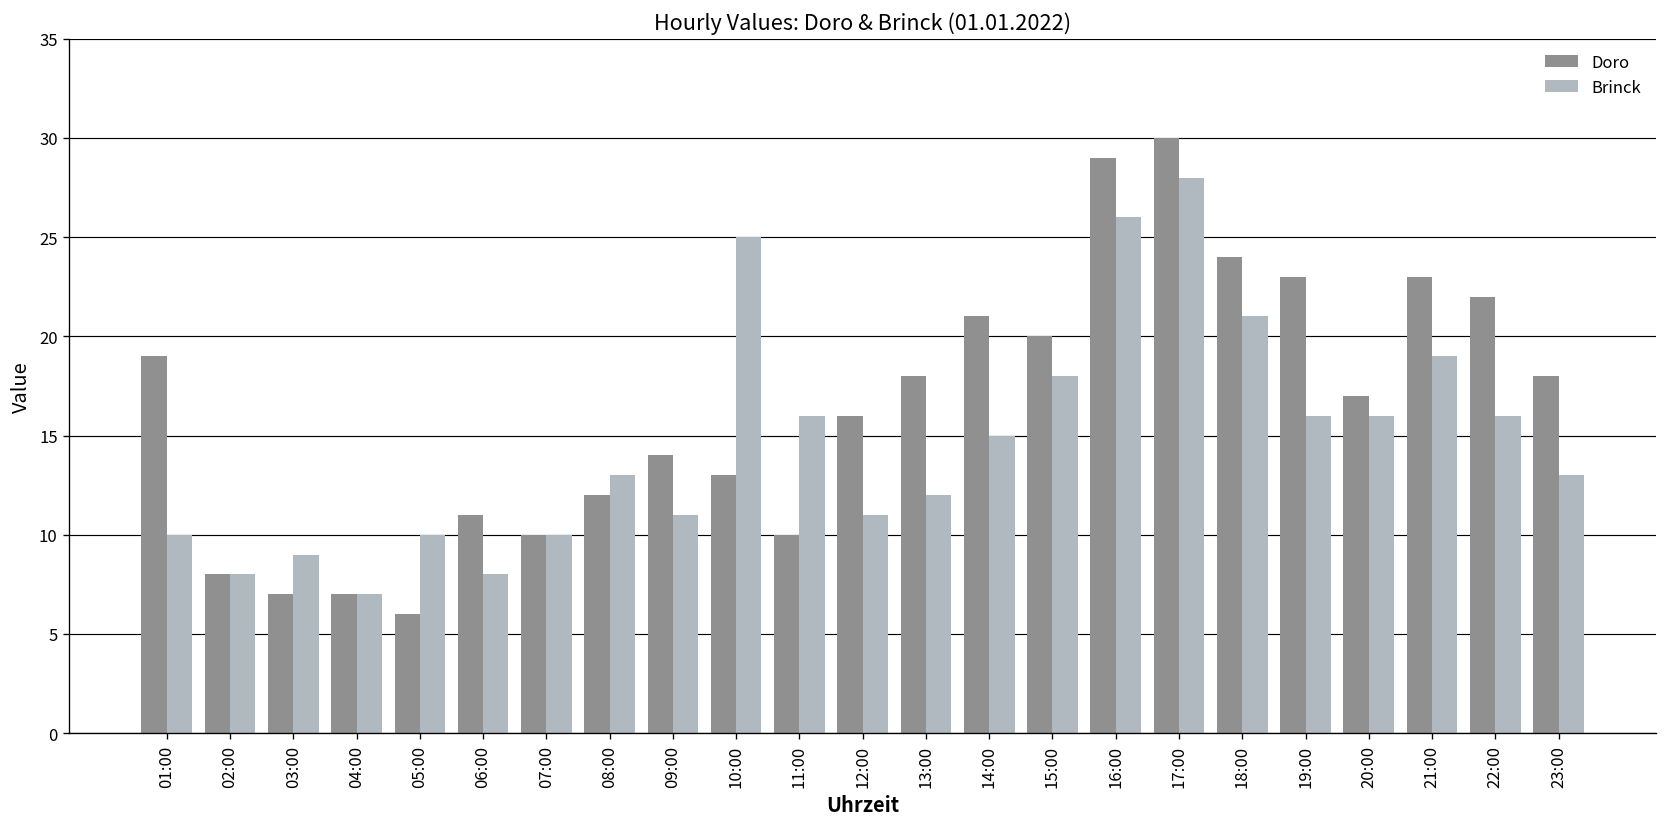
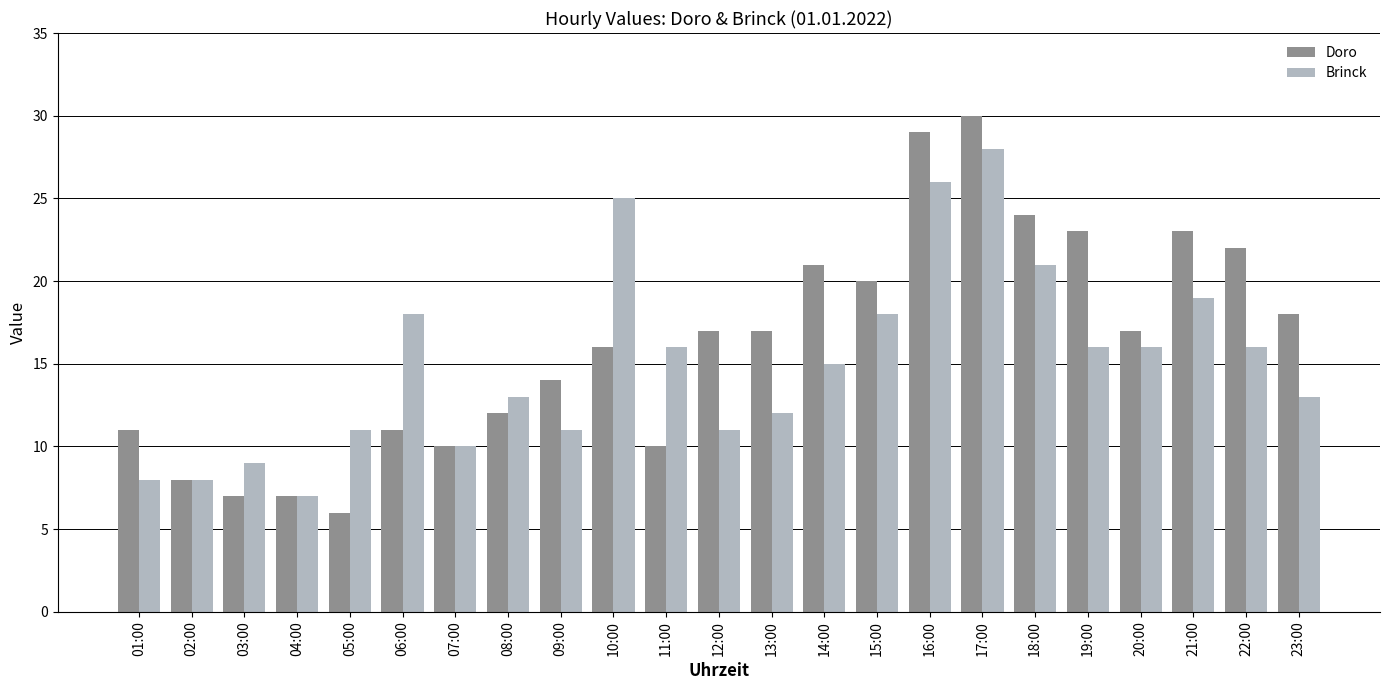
  {
    "Doro": {
-     "01:00": 19,
+     "01:00": 11,
      "02:00": 8,
      "03:00": 7,
      "04:00": 7,
      "05:00": 6,
      "06:00": 11,
      "07:00": 10,
      "08:00": 12,
      "09:00": 14,
-     "10:00": 13,
+     "10:00": 16,
      "11:00": 10,
-     "12:00": 16,
-     "13:00": 18,
+     "12:00": 17,
+     "13:00": 17,
      "14:00": 21,
      "15:00": 20,
      "16:00": 29,
      "17:00": 30,
      "18:00": 24,
      "19:00": 23,
      "20:00": 17,
      "21:00": 23,
      "22:00": 22,
      "23:00": 18
    },
    "Brinck": {
-     "01:00": 10,
+     "01:00": 8,
      "02:00": 8,
      "03:00": 9,
      "04:00": 7,
-     "05:00": 10,
-     "06:00": 8,
+     "05:00": 11,
+     "06:00": 18,
      "07:00": 10,
      "08:00": 13,
      "09:00": 11,
      "10:00": 25,
      "11:00": 16,
      "12:00": 11,
      "13:00": 12,
      "14:00": 15,
      "15:00": 18,
      "16:00": 26,
      "17:00": 28,
      "18:00": 21,
      "19:00": 16,
      "20:00": 16,
      "21:00": 19,
      "22:00": 16,
      "23:00": 13
    }
  }
